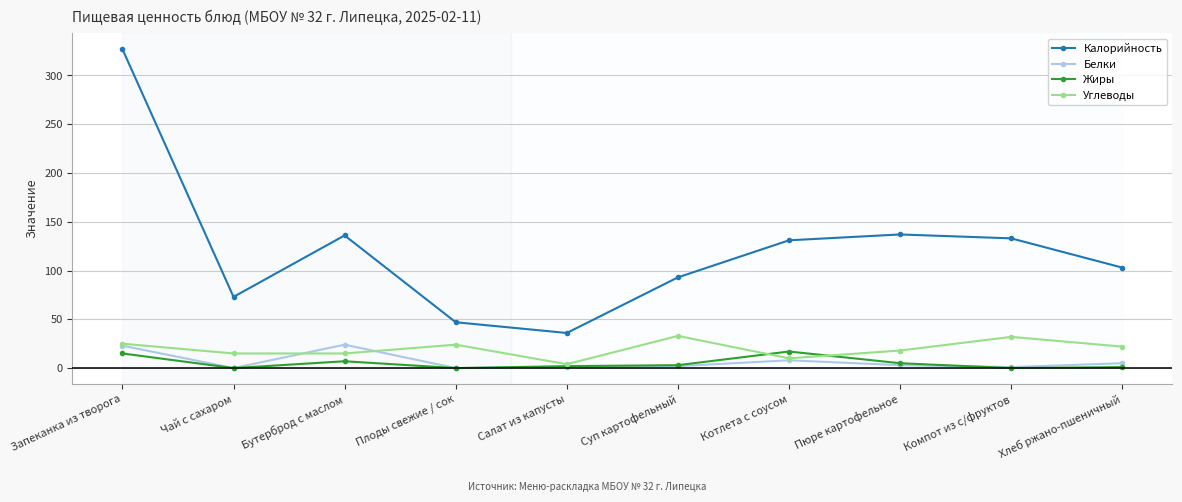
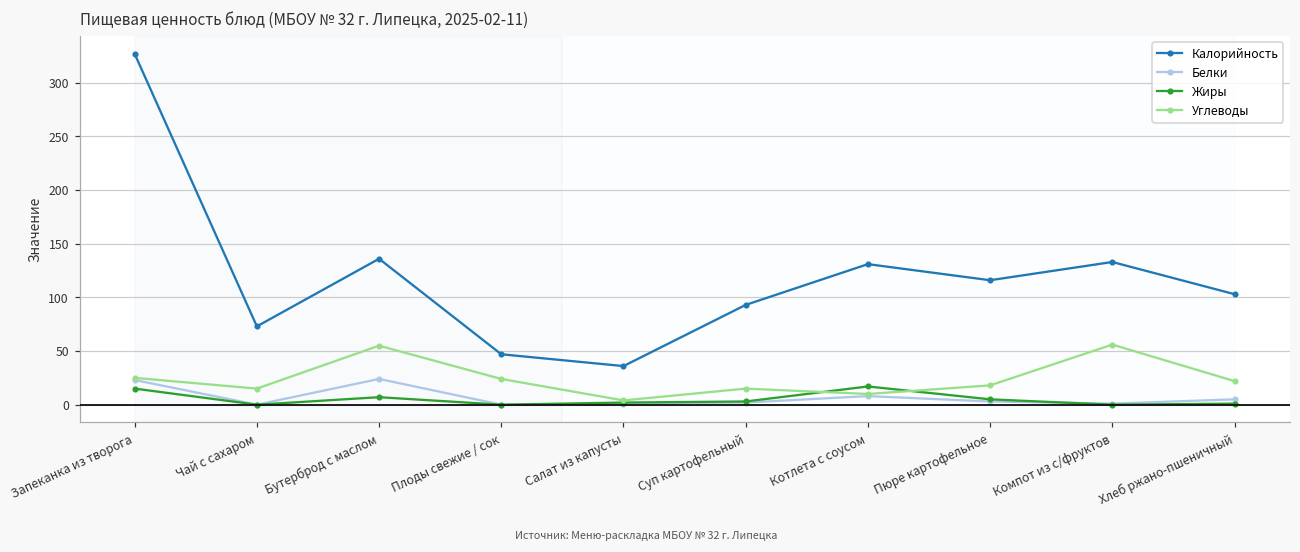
  {
    "Калорийность": {
      "Запеканка из творога": 330,
      "Чай с сахаром": 70,
      "Бутерброд с маслом": 140,
      "Плоды свежие / сок": 50,
      "Салат из капусты": 40,
      "Суп картофельный": 90,
      "Котлета с соусом": 130,
-     "Пюре картофельное": 140,
+     "Пюре картофельное": 120,
      "Компот из с/фруктов": 130,
      "Хлеб ржано-пшеничный": 100
    },
    "Белки": {
      "Бутерброд с маслом": 20,
      "Хлеб ржано-пшеничный": 10
    },
    "Жиры": {
      "Запеканка из творога": 20,
      "Бутерброд с маслом": 10,
      "Котлета с соусом": 20,
      "Хлеб ржано-пшеничный": 0
    },
    "Углеводы": {
      "Чай с сахаром": 20,
-     "Бутерброд с маслом": 20,
+     "Бутерброд с маслом": 60,
      "Плоды свежие / сок": 20,
-     "Суп картофельный": 30,
+     "Суп картофельный": 20,
      "Пюре картофельное": 20,
-     "Компот из с/фруктов": 30,
+     "Компот из с/фруктов": 60,
      "Хлеб ржано-пшеничный": 20
    }
  }
